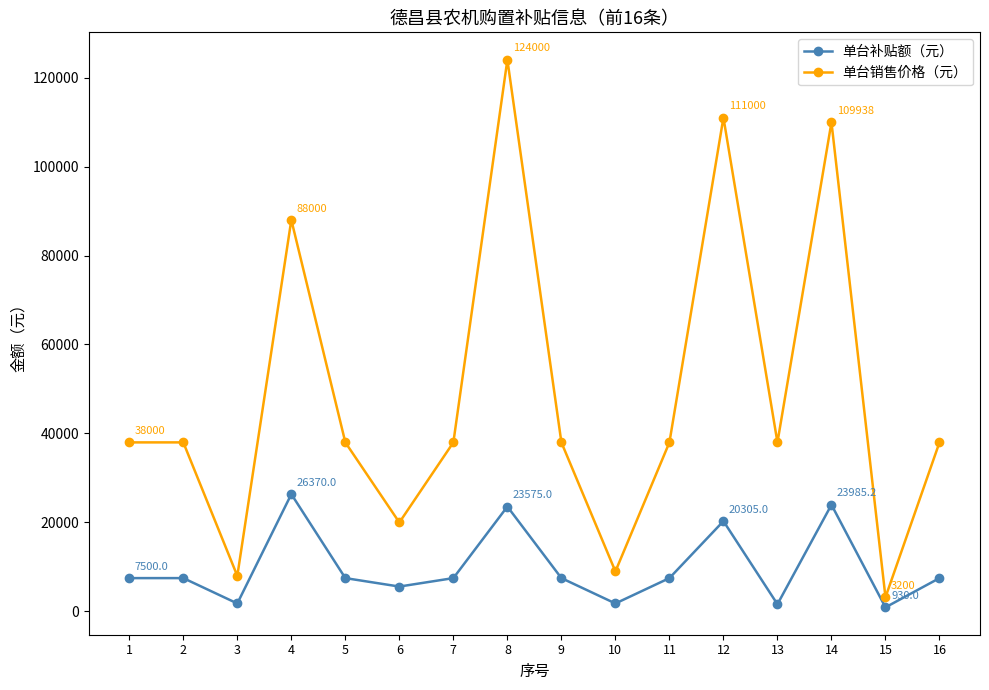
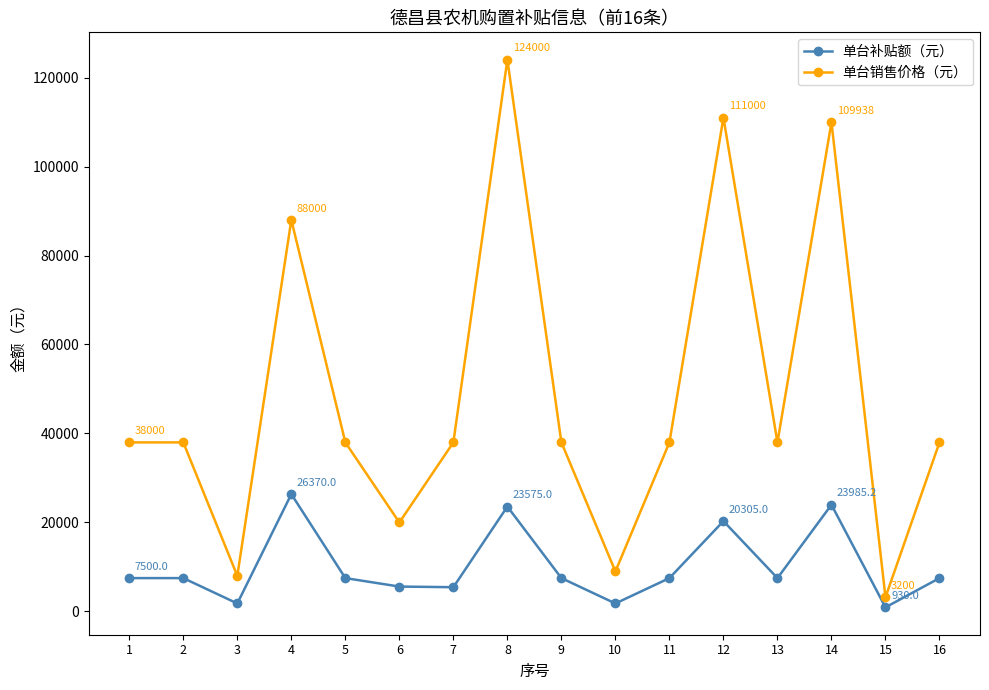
  {
    "单台补贴额（元）": {
      "3": 2000,
      "5": 8000,
      "6": 6000,
-     "7": 8000,
+     "7": 5000,
      "9": 8000,
      "10": 2000,
      "11": 8000,
-     "13": 2000,
+     "13": 8000,
      "16": 8000
    },
    "单台销售价格（元）": {
      "1": 38000,
      "4": 88000,
      "8": 124000,
      "12": 111000,
      "14": 109938,
      "15": 3200
    }
  }
